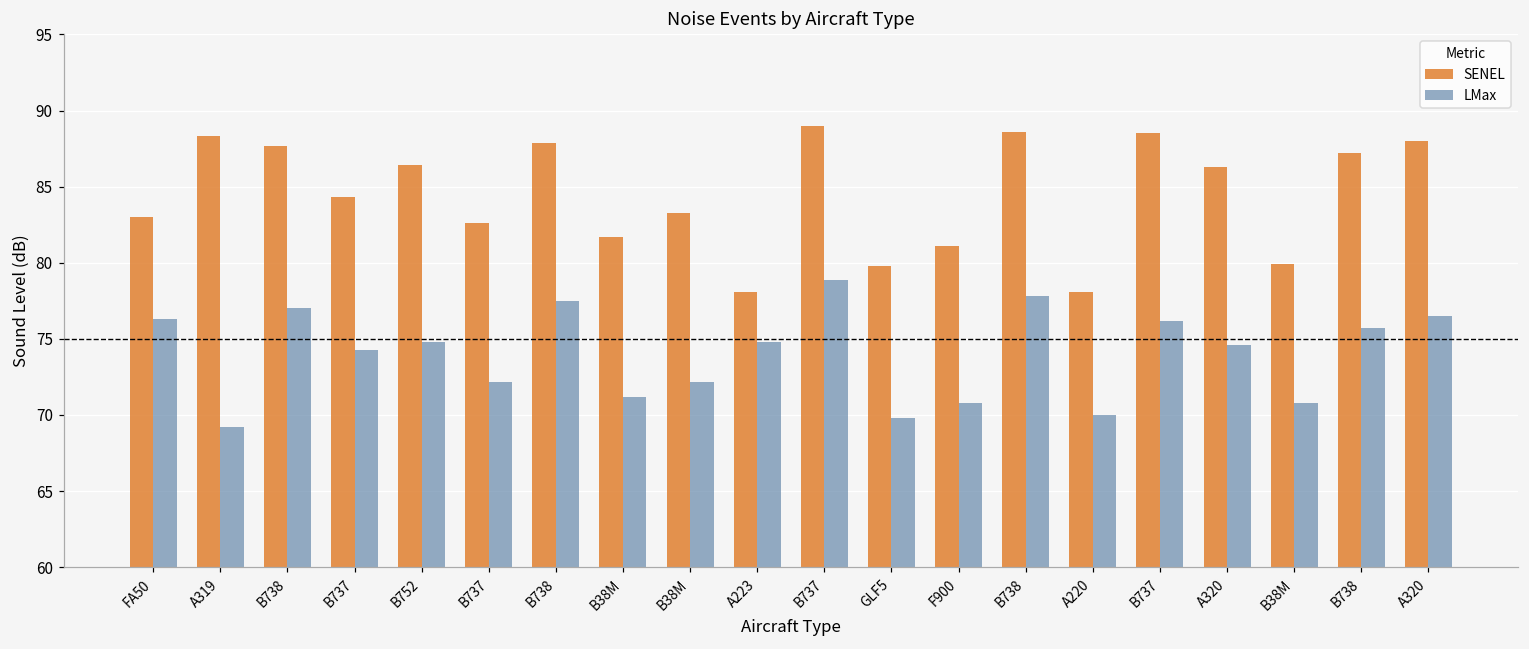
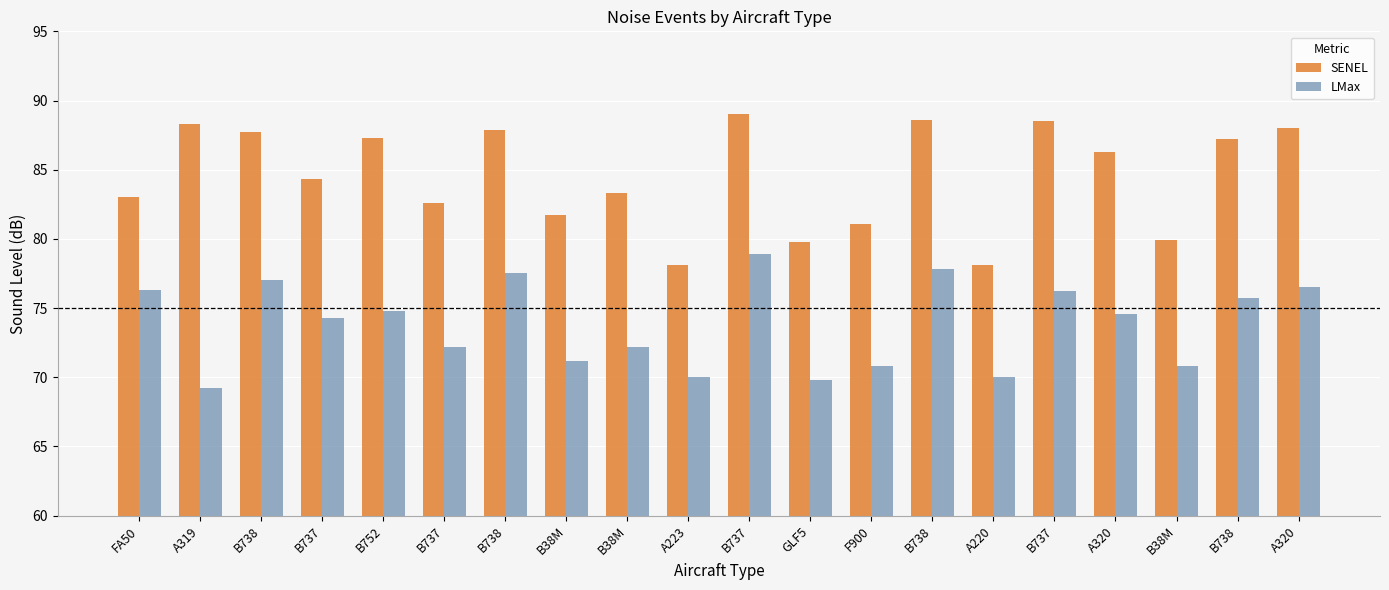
  {
    "SENEL": {
      "FA50": 83.0,
      "A319": 88.3,
-     "B752": 86.4,
+     "B752": 87.3,
      "A223": 78.1,
      "GLF5": 79.8,
      "F900": 81.1,
      "A220": 78.1
    },
    "LMax": {
      "FA50": 76.3,
      "A319": 69.2,
      "B752": 74.8,
-     "A223": 74.8,
+     "A223": 70.0,
      "GLF5": 69.8,
      "F900": 70.8,
      "A220": 70.0
    }
  }
